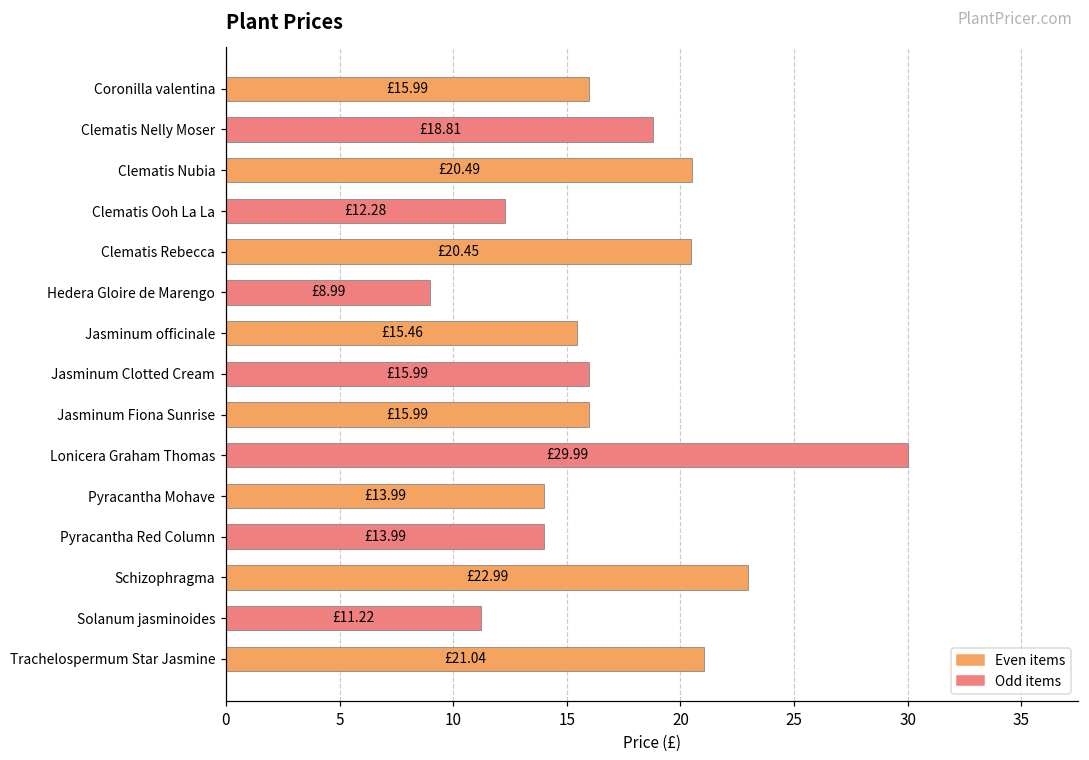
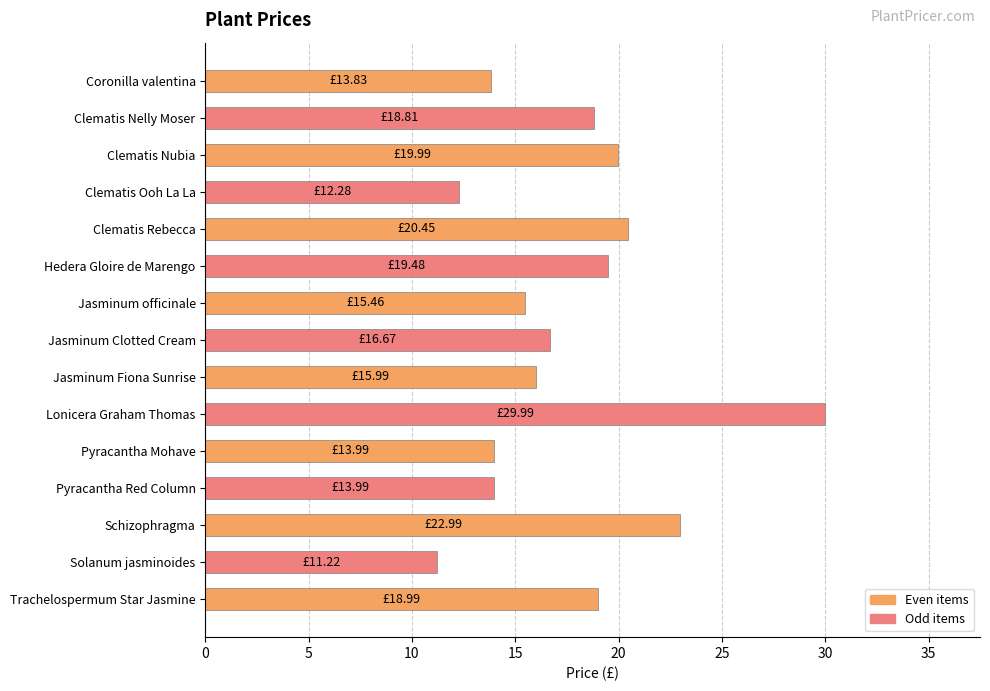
  {
-   "Coronilla valentina": "£15.99",
+   "Coronilla valentina": "£13.83",
    "Clematis Nelly Moser": "£18.81",
-   "Clematis Nubia": "£20.49",
+   "Clematis Nubia": "£19.99",
    "Clematis Ooh La La": "£12.28",
    "Clematis Rebecca": "£20.45",
-   "Hedera Gloire de Marengo": "£8.99",
+   "Hedera Gloire de Marengo": "£19.48",
    "Jasminum officinale": "£15.46",
-   "Jasminum Clotted Cream": "£15.99",
+   "Jasminum Clotted Cream": "£16.67",
    "Jasminum Fiona Sunrise": "£15.99",
    "Lonicera Graham Thomas": "£29.99",
    "Pyracantha Mohave": "£13.99",
    "Pyracantha Red Column": "£13.99",
    "Schizophragma": "£22.99",
    "Solanum jasminoides": "£11.22",
-   "Trachelospermum Star Jasmine": "£21.04"
+   "Trachelospermum Star Jasmine": "£18.99"
  }
